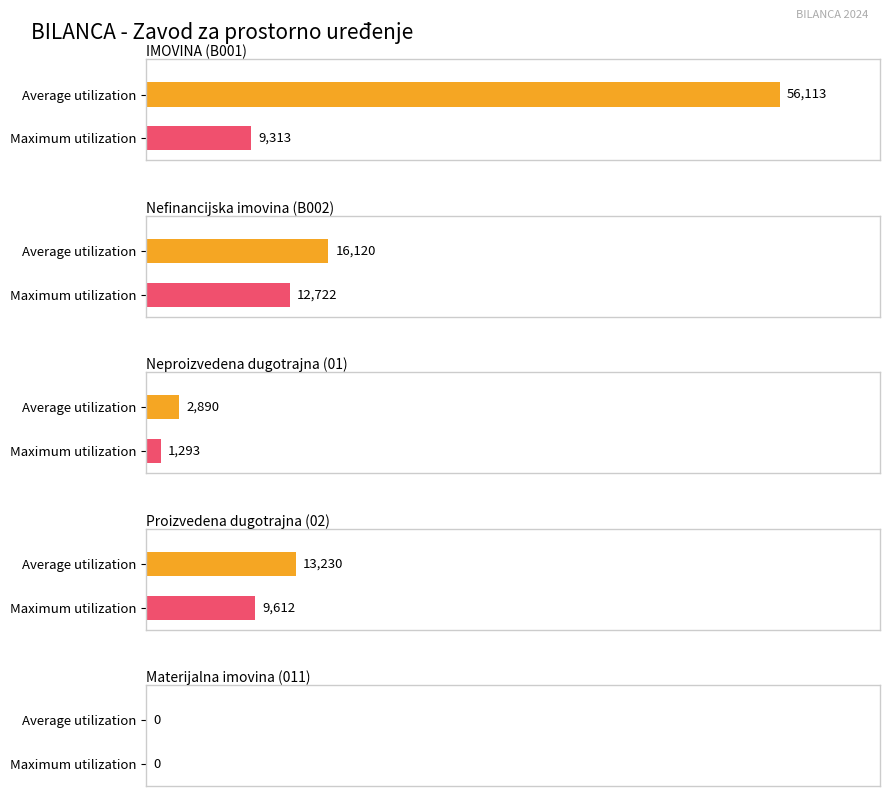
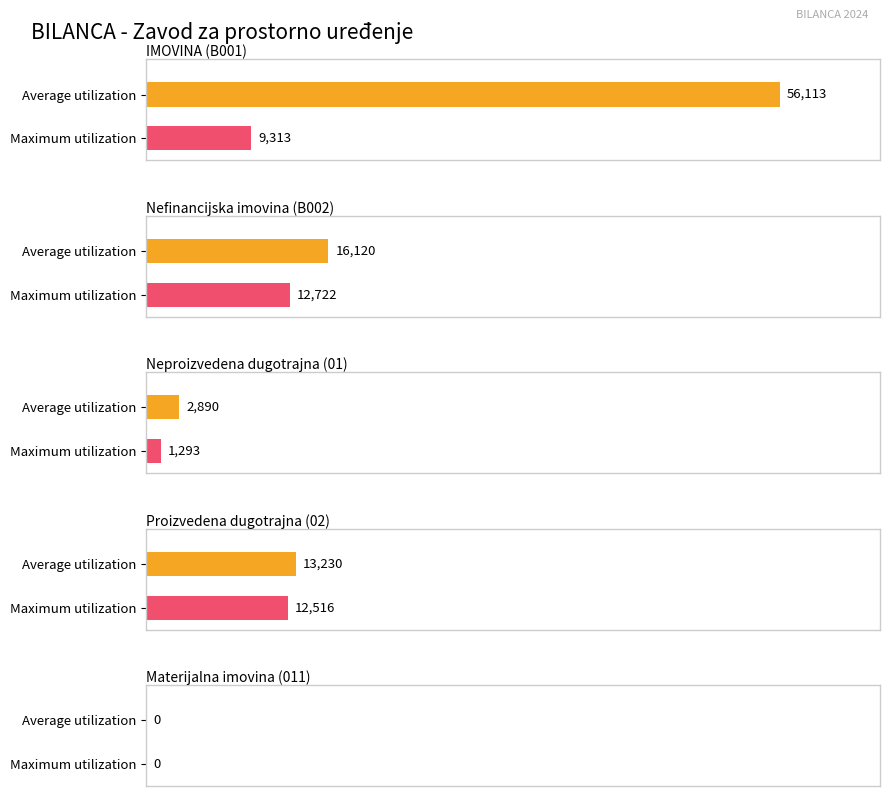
  {
    "IMOVINA (B001)": {
      "Average utilization": "56,113",
      "Maximum utilization": "9,313"
    },
    "Nefinancijska imovina (B002)": {
      "Average utilization": "16,120",
      "Maximum utilization": "12,722"
    },
    "Neproizvedena dugotrajna (01)": {
      "Average utilization": "2,890",
      "Maximum utilization": "1,293"
    },
    "Proizvedena dugotrajna (02)": {
      "Average utilization": "13,230",
-     "Maximum utilization": "9,612"
+     "Maximum utilization": "12,516"
    },
    "Materijalna imovina (011)": {
      "Average utilization": "0",
      "Maximum utilization": "0"
    }
  }
